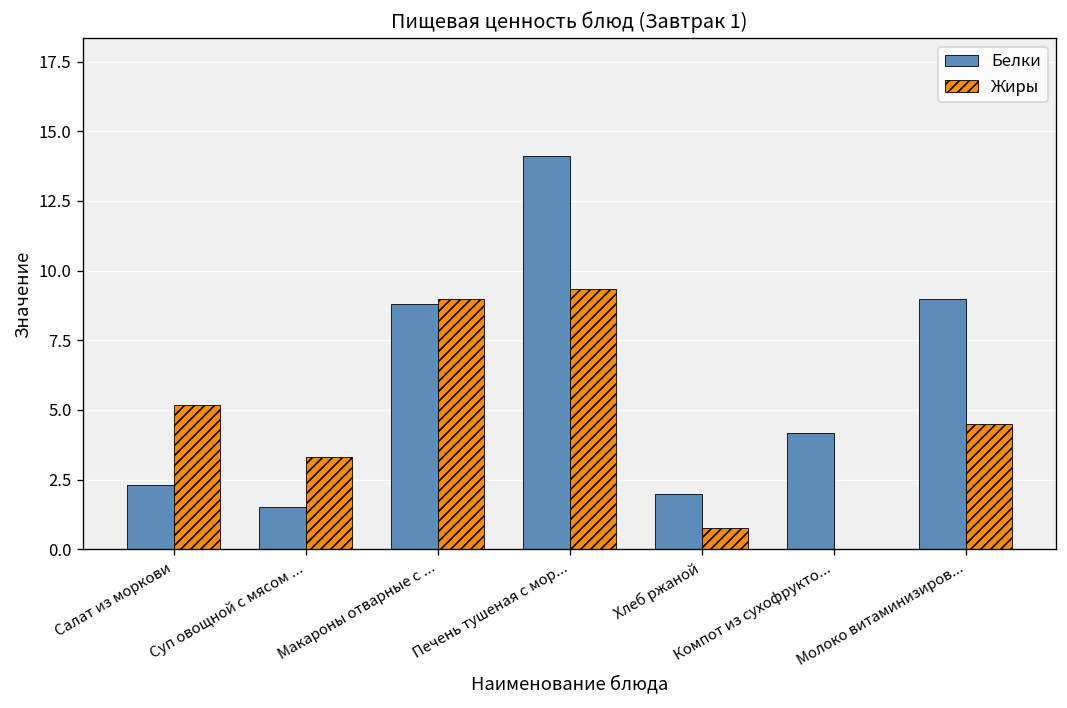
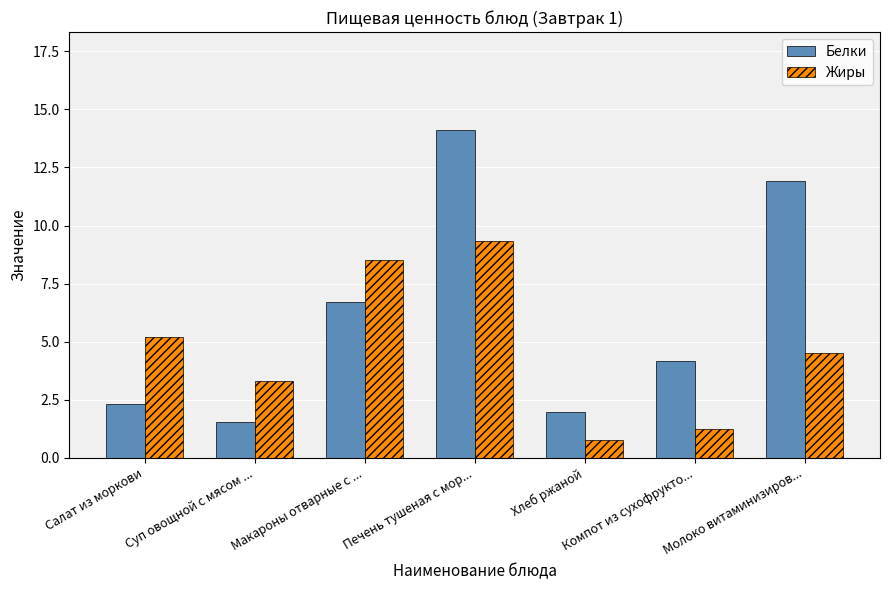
  {
    "Белки": {
      "Салат из моркови": 2.3,
      "Суп овощной с мясом ...": 1.5,
-     "Макароны отварные с ...": 8.8,
+     "Макароны отварные с ...": 6.7,
      "Печень тушеная с мор...": 14.1,
      "Хлеб ржаной": 2.0,
      "Компот из сухофрукто...": 4.2,
-     "Молоко витаминизиров...": 9.0
+     "Молоко витаминизиров...": 11.9
    },
    "Жиры": {
      "Салат из моркови": 5.2,
      "Суп овощной с мясом ...": 3.3,
-     "Макароны отварные с ...": 9.0,
+     "Макароны отварные с ...": 8.5,
      "Печень тушеная с мор...": 9.3,
      "Хлеб ржаной": 0.8,
-     "Компот из сухофрукто...": 0.0,
+     "Компот из сухофрукто...": 1.3,
      "Молоко витаминизиров...": 4.5
    }
  }
